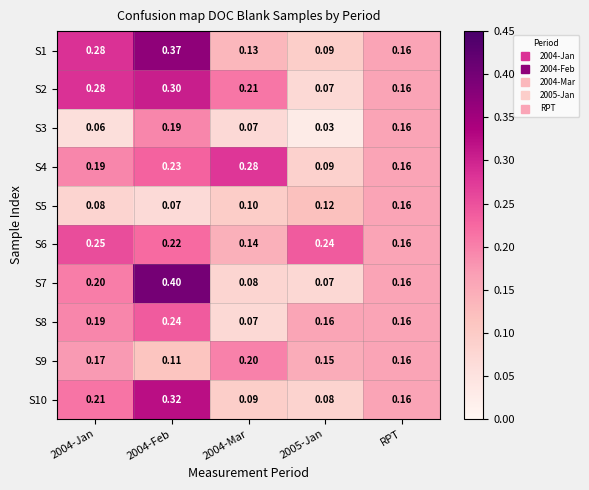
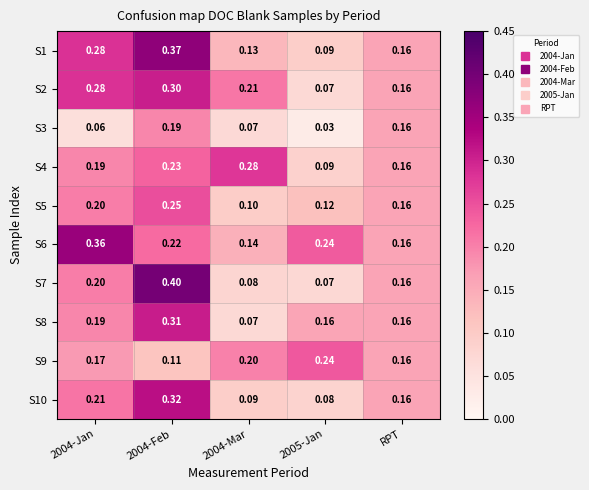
  {
    "S1": {
      "2004-Jan": 0.28,
      "2004-Feb": 0.37,
      "2004-Mar": 0.13,
      "2005-Jan": 0.09,
      "RPT": 0.16
    },
    "S2": {
      "2004-Jan": 0.28,
      "2004-Feb": 0.30,
      "2004-Mar": 0.21,
      "2005-Jan": 0.07,
      "RPT": 0.16
    },
    "S3": {
      "2004-Jan": 0.06,
      "2004-Feb": 0.19,
      "2004-Mar": 0.07,
      "2005-Jan": 0.03,
      "RPT": 0.16
    },
    "S4": {
      "2004-Jan": 0.19,
      "2004-Feb": 0.23,
      "2004-Mar": 0.28,
      "2005-Jan": 0.09,
      "RPT": 0.16
    },
    "S5": {
-     "2004-Jan": 0.08,
-     "2004-Feb": 0.07,
+     "2004-Jan": 0.20,
+     "2004-Feb": 0.25,
      "2004-Mar": 0.10,
      "2005-Jan": 0.12,
      "RPT": 0.16
    },
    "S6": {
-     "2004-Jan": 0.25,
+     "2004-Jan": 0.36,
      "2004-Feb": 0.22,
      "2004-Mar": 0.14,
      "2005-Jan": 0.24,
      "RPT": 0.16
    },
    "S7": {
      "2004-Jan": 0.20,
      "2004-Feb": 0.40,
      "2004-Mar": 0.08,
      "2005-Jan": 0.07,
      "RPT": 0.16
    },
    "S8": {
      "2004-Jan": 0.19,
-     "2004-Feb": 0.24,
+     "2004-Feb": 0.31,
      "2004-Mar": 0.07,
      "2005-Jan": 0.16,
      "RPT": 0.16
    },
    "S9": {
      "2004-Jan": 0.17,
      "2004-Feb": 0.11,
      "2004-Mar": 0.20,
-     "2005-Jan": 0.15,
+     "2005-Jan": 0.24,
      "RPT": 0.16
    },
    "S10": {
      "2004-Jan": 0.21,
      "2004-Feb": 0.32,
      "2004-Mar": 0.09,
      "2005-Jan": 0.08,
      "RPT": 0.16
    }
  }
